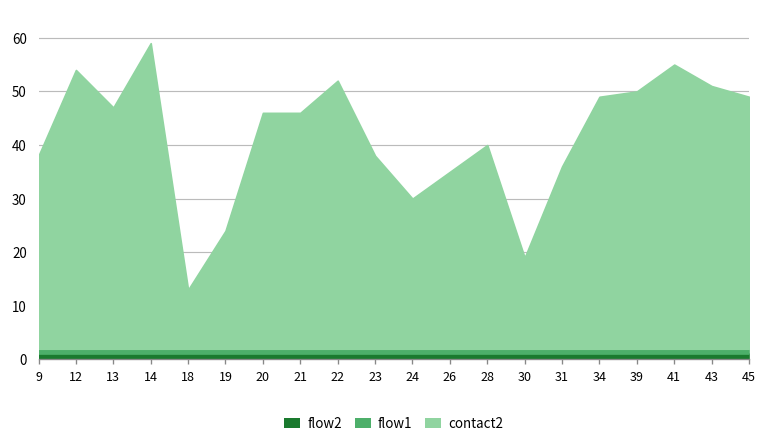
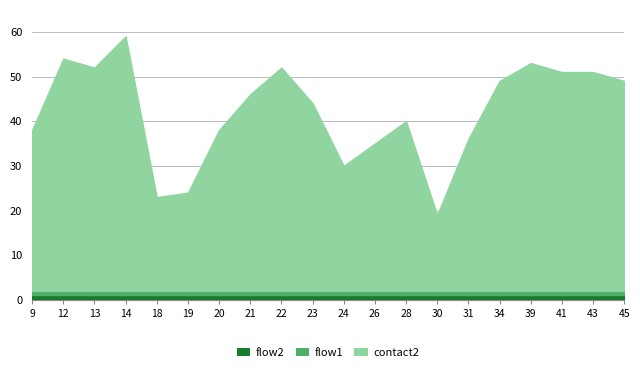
  {
    "contact2": {
      "9": 36,
      "12": 52,
-     "13": 45,
+     "13": 50,
      "14": 57,
-     "18": 11,
+     "18": 21,
      "19": 22,
-     "20": 44,
+     "20": 36,
      "21": 44,
      "22": 50,
-     "23": 36,
+     "23": 42,
      "24": 28,
      "26": 33,
      "28": 38,
      "30": 17,
      "31": 34,
      "34": 47,
-     "39": 48,
-     "41": 53,
+     "39": 51,
+     "41": 49,
      "43": 49,
      "45": 47
    }
  }
